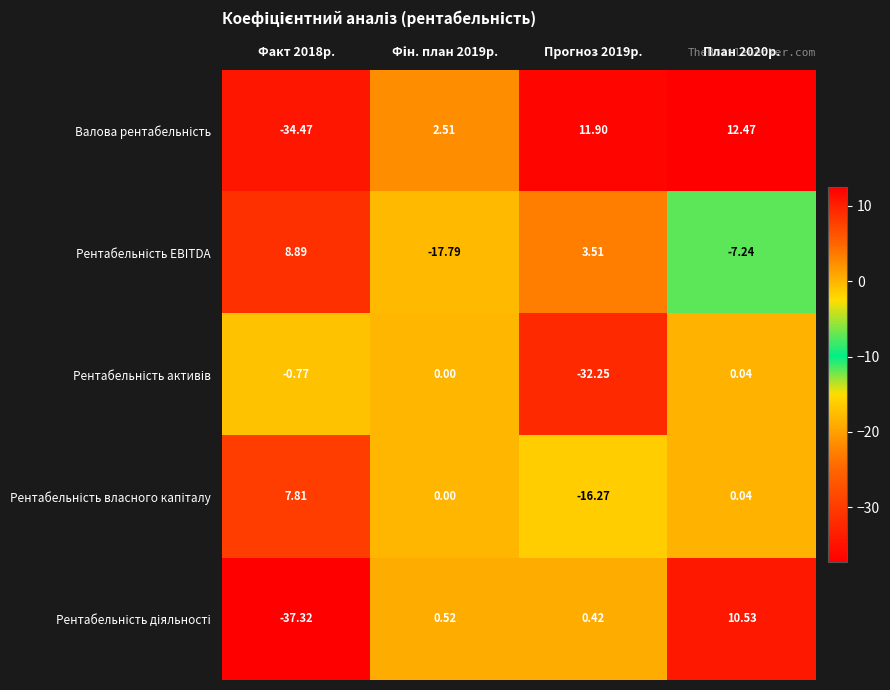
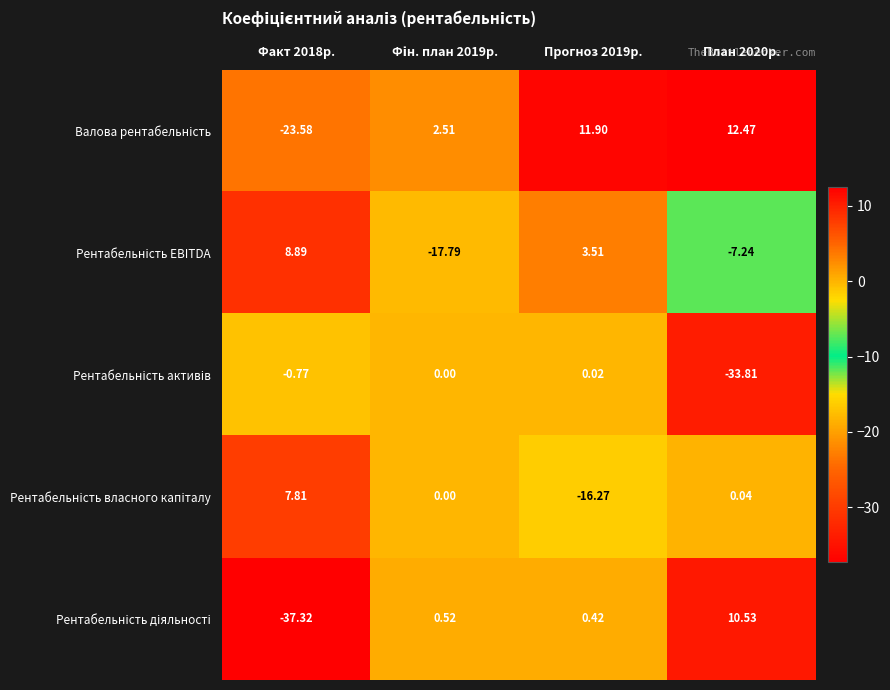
  {
    "Валова рентабельність": {
-     "Факт 2018р.": -34.47,
+     "Факт 2018р.": -23.58,
      "Фін. план 2019р.": 2.51,
      "Прогноз 2019р.": 11.90,
      "План 2020р.": 12.47
    },
    "Рентабельність EBITDA": {
      "Факт 2018р.": 8.89,
      "Фін. план 2019р.": -17.79,
      "Прогноз 2019р.": 3.51,
      "План 2020р.": -7.24
    },
    "Рентабельність активів": {
      "Факт 2018р.": -0.77,
      "Фін. план 2019р.": 0.00,
-     "Прогноз 2019р.": -32.25,
-     "План 2020р.": 0.04
+     "Прогноз 2019р.": 0.02,
+     "План 2020р.": -33.81
    },
    "Рентабельність власного капіталу": {
      "Факт 2018р.": 7.81,
      "Фін. план 2019р.": 0.00,
      "Прогноз 2019р.": -16.27,
      "План 2020р.": 0.04
    },
    "Рентабельність діяльності": {
      "Факт 2018р.": -37.32,
      "Фін. план 2019р.": 0.52,
      "Прогноз 2019р.": 0.42,
      "План 2020р.": 10.53
    }
  }
